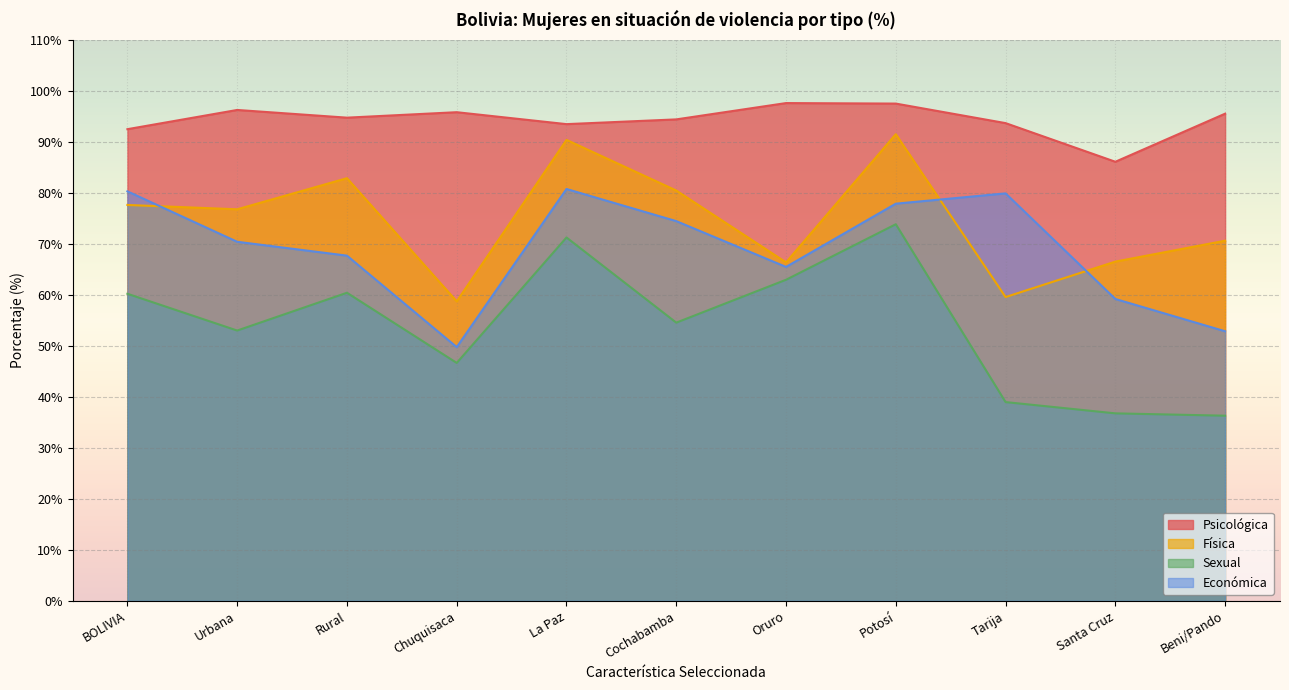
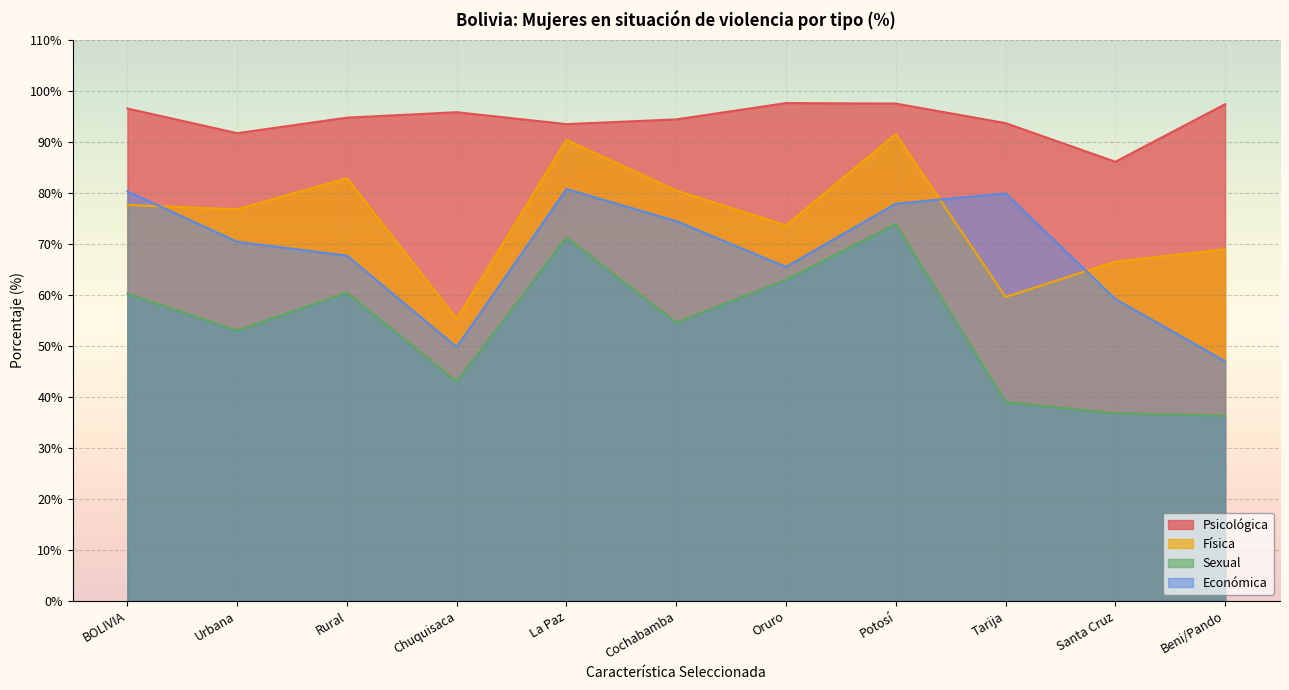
  {
    "Psicológica": {
-     "BOLIVIA": "93%",
-     "Urbana": "96%",
+     "BOLIVIA": "97%",
+     "Urbana": "92%",
      "Rural": "95%",
      "Chuquisaca": "96%",
      "La Paz": "94%",
      "Cochabamba": "94%",
      "Oruro": "98%",
      "Potosí": "98%",
      "Tarija": "94%",
      "Santa Cruz": "86%",
-     "Beni/Pando": "96%"
+     "Beni/Pando": "97%"
    },
    "Física": {
      "BOLIVIA": "78%",
      "Urbana": "77%",
      "Rural": "83%",
-     "Chuquisaca": "59%",
+     "Chuquisaca": "55%",
      "La Paz": "90%",
      "Cochabamba": "80%",
-     "Oruro": "66%",
+     "Oruro": "74%",
      "Potosí": "92%",
      "Tarija": "60%",
      "Santa Cruz": "67%",
-     "Beni/Pando": "71%"
+     "Beni/Pando": "69%"
    },
    "Sexual": {
      "BOLIVIA": "60%",
      "Urbana": "53%",
      "Rural": "60%",
-     "Chuquisaca": "47%",
+     "Chuquisaca": "43%",
      "La Paz": "71%",
      "Cochabamba": "55%",
      "Oruro": "63%",
      "Potosí": "74%",
      "Tarija": "39%",
      "Santa Cruz": "37%",
      "Beni/Pando": "36%"
    },
    "Económica": {
      "BOLIVIA": "80%",
      "Urbana": "70%",
      "Rural": "68%",
      "Chuquisaca": "50%",
      "La Paz": "81%",
      "Cochabamba": "74%",
      "Oruro": "66%",
      "Potosí": "78%",
      "Tarija": "80%",
      "Santa Cruz": "59%",
-     "Beni/Pando": "53%"
+     "Beni/Pando": "47%"
    }
  }
